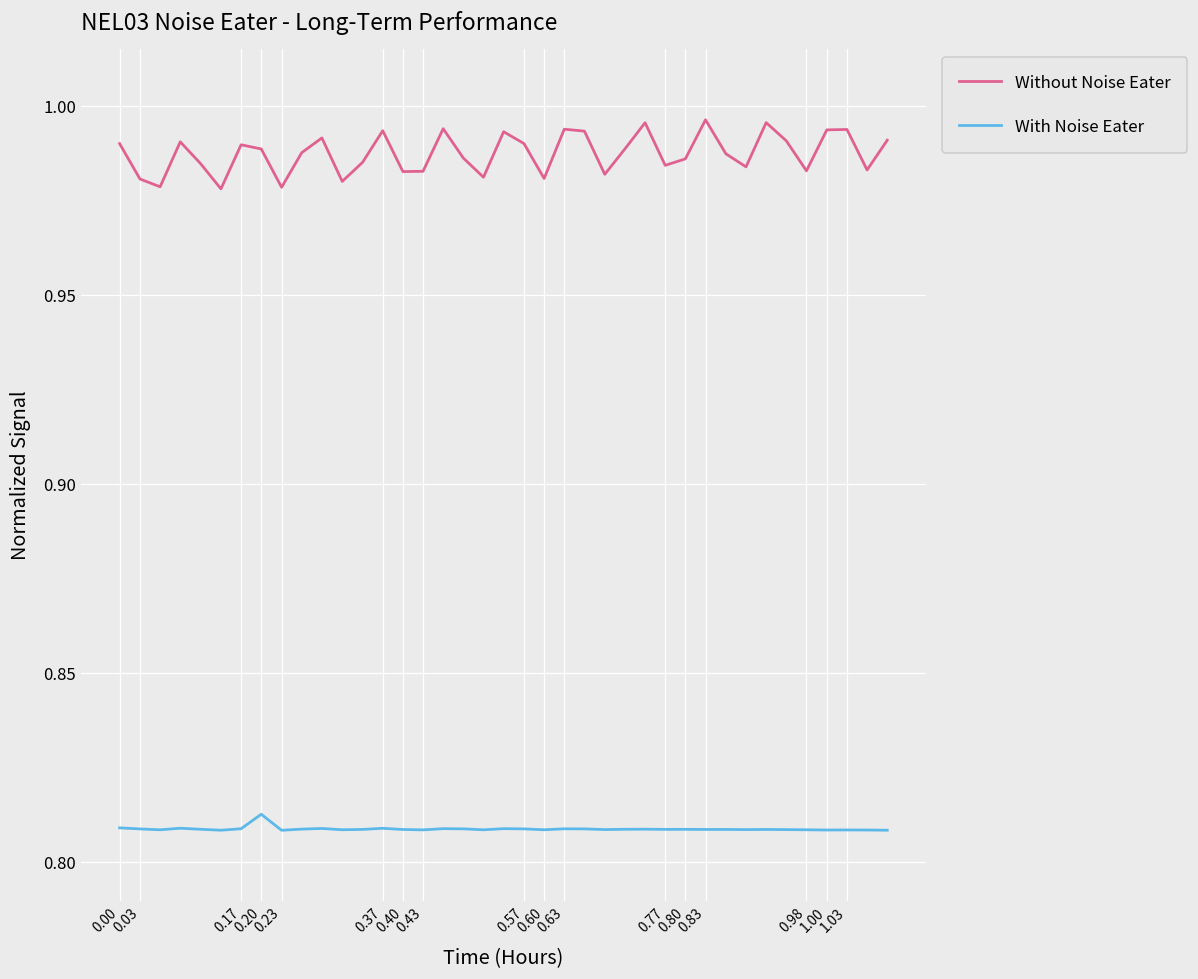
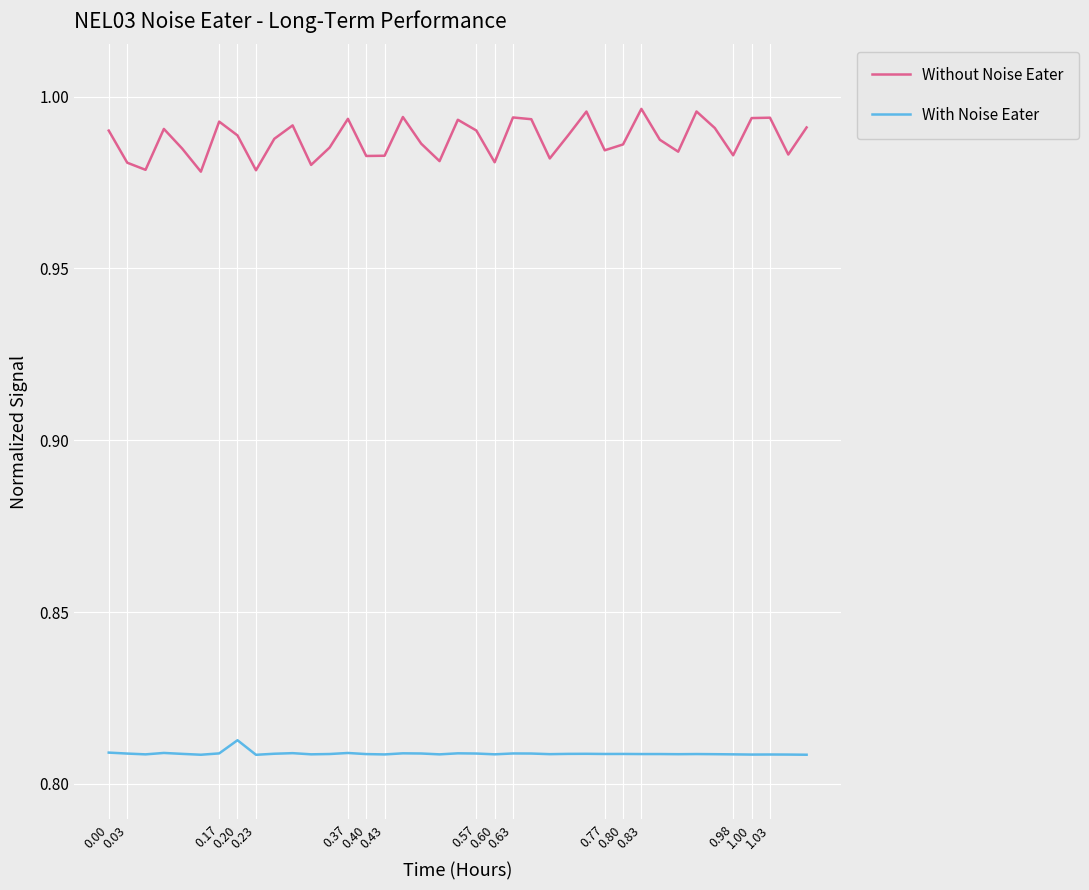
  {
    "Without Noise Eater": {
      "0.00": 0.990,
      "0.03": 0.981,
-     "0.17": 0.990,
+     "0.17": 0.993,
      "0.20": 0.989,
      "0.23": 0.979,
      "0.37": 0.994,
      "0.40": 0.983,
      "0.43": 0.983,
      "0.57": 0.990,
      "0.60": 0.981,
      "0.63": 0.994,
      "0.77": 0.984,
      "0.80": 0.986,
      "0.83": 0.996,
      "0.98": 0.983,
      "1.00": 0.994,
      "1.03": 0.994
    },
    "With Noise Eater": {
      "0.00": 0.809,
      "0.03": 0.809,
      "0.17": 0.809,
      "0.20": 0.813,
      "0.23": 0.808,
      "0.37": 0.809,
      "0.40": 0.809,
      "0.43": 0.809,
      "0.57": 0.809,
      "0.60": 0.809,
      "0.63": 0.809,
      "0.77": 0.809,
      "0.80": 0.809,
      "0.83": 0.809,
      "0.98": 0.809,
      "1.00": 0.809,
      "1.03": 0.809
    }
  }
